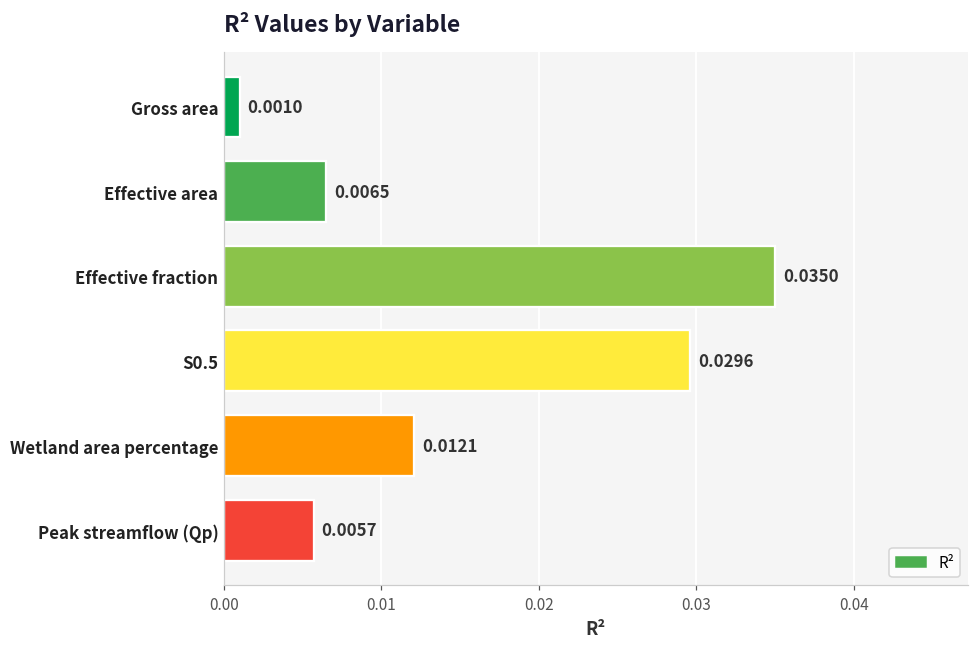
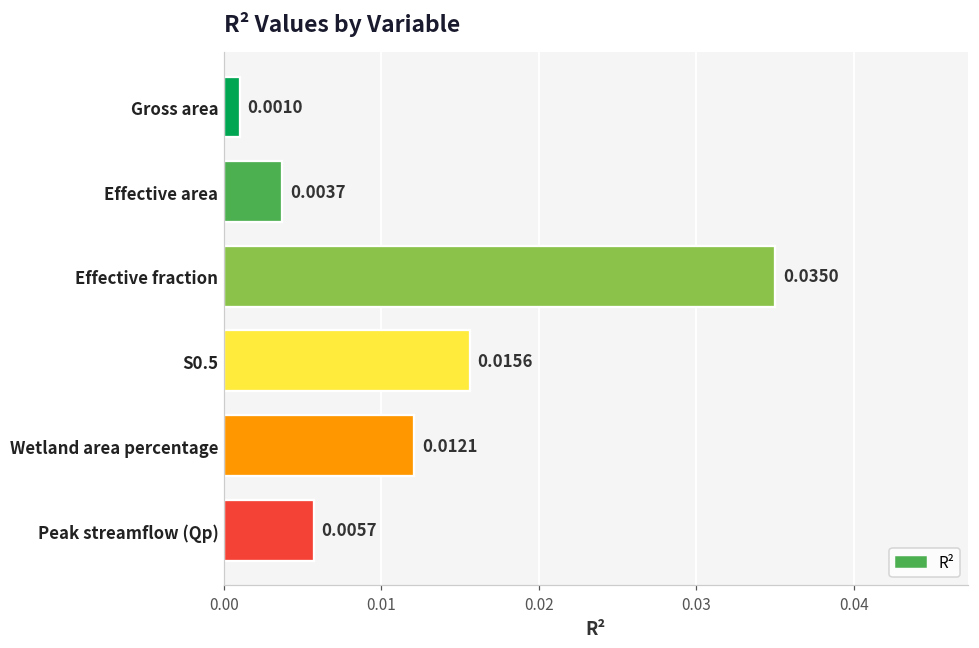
  {
    "Gross area": 0.0010,
-   "Effective area": 0.0065,
+   "Effective area": 0.0037,
    "Effective fraction": 0.0350,
-   "S0.5": 0.0296,
+   "S0.5": 0.0156,
    "Wetland area percentage": 0.0121,
    "Peak streamflow (Qp)": 0.0057
  }
